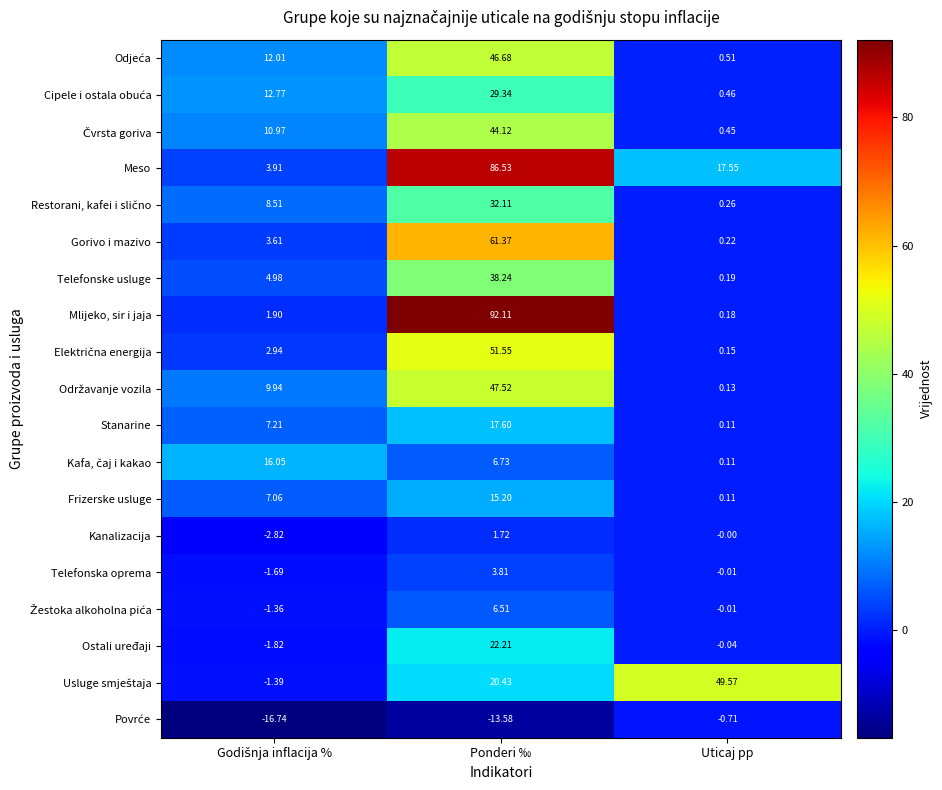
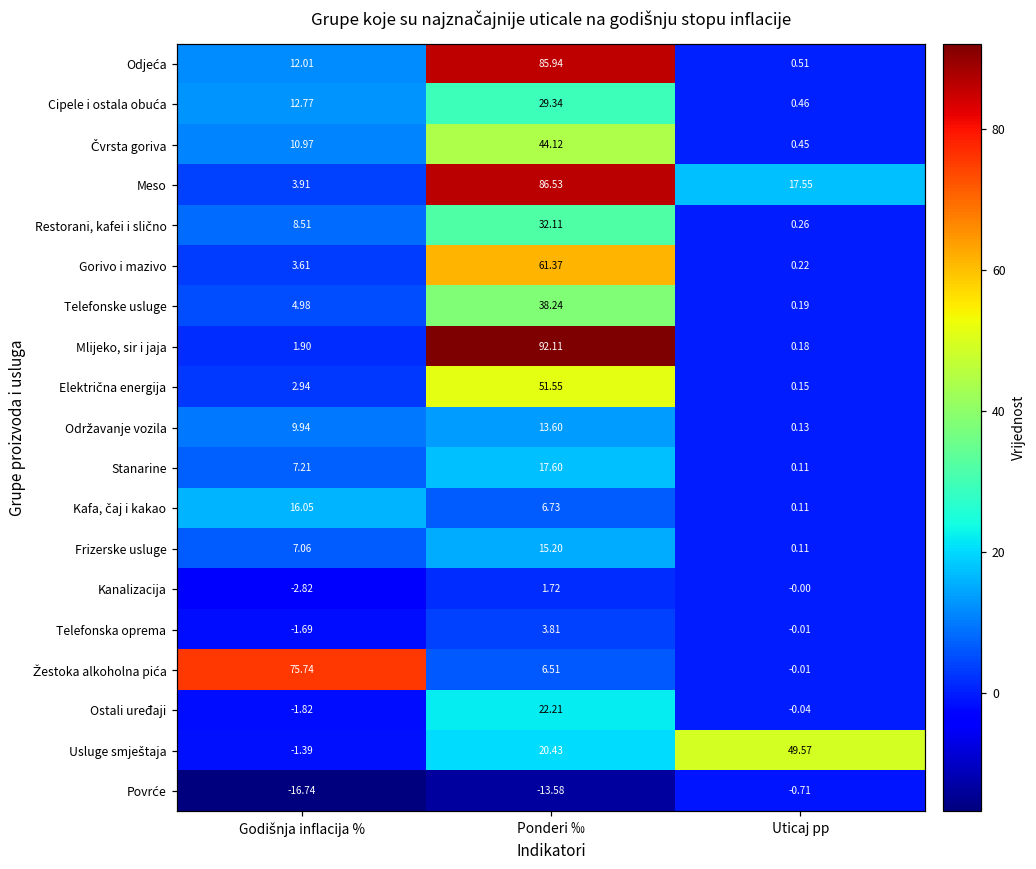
  {
    "Odjeća": {
      "Godišnja inflacija %": 12.01,
-     "Ponderi ‰": 46.68,
+     "Ponderi ‰": 85.94,
      "Uticaj pp": 0.51
    },
    "Cipele i ostala obuća": {
      "Godišnja inflacija %": 12.77,
      "Ponderi ‰": 29.34,
      "Uticaj pp": 0.46
    },
    "Čvrsta goriva": {
      "Godišnja inflacija %": 10.97,
      "Ponderi ‰": 44.12,
      "Uticaj pp": 0.45
    },
    "Meso": {
      "Godišnja inflacija %": 3.91,
      "Ponderi ‰": 86.53,
      "Uticaj pp": 17.55
    },
    "Restorani, kafei i slično": {
      "Godišnja inflacija %": 8.51,
      "Ponderi ‰": 32.11,
      "Uticaj pp": 0.26
    },
    "Gorivo i mazivo": {
      "Godišnja inflacija %": 3.61,
      "Ponderi ‰": 61.37,
      "Uticaj pp": 0.22
    },
    "Telefonske usluge": {
      "Godišnja inflacija %": 4.98,
      "Ponderi ‰": 38.24,
      "Uticaj pp": 0.19
    },
    "Mlijeko, sir i jaja": {
      "Godišnja inflacija %": 1.90,
      "Ponderi ‰": 92.11,
      "Uticaj pp": 0.18
    },
    "Električna energija": {
      "Godišnja inflacija %": 2.94,
      "Ponderi ‰": 51.55,
      "Uticaj pp": 0.15
    },
    "Održavanje vozila": {
      "Godišnja inflacija %": 9.94,
-     "Ponderi ‰": 47.52,
+     "Ponderi ‰": 13.60,
      "Uticaj pp": 0.13
    },
    "Stanarine": {
      "Godišnja inflacija %": 7.21,
      "Ponderi ‰": 17.60,
      "Uticaj pp": 0.11
    },
    "Kafa, čaj i kakao": {
      "Godišnja inflacija %": 16.05,
      "Ponderi ‰": 6.73,
      "Uticaj pp": 0.11
    },
    "Frizerske usluge": {
      "Godišnja inflacija %": 7.06,
      "Ponderi ‰": 15.20,
      "Uticaj pp": 0.11
    },
    "Kanalizacija": {
      "Godišnja inflacija %": -2.82,
      "Ponderi ‰": 1.72,
      "Uticaj pp": -0.00
    },
    "Telefonska oprema": {
      "Godišnja inflacija %": -1.69,
      "Ponderi ‰": 3.81,
      "Uticaj pp": -0.01
    },
    "Žestoka alkoholna pića": {
-     "Godišnja inflacija %": -1.36,
+     "Godišnja inflacija %": 75.74,
      "Ponderi ‰": 6.51,
      "Uticaj pp": -0.01
    },
    "Ostali uređaji": {
      "Godišnja inflacija %": -1.82,
      "Ponderi ‰": 22.21,
      "Uticaj pp": -0.04
    },
    "Usluge smještaja": {
      "Godišnja inflacija %": -1.39,
      "Ponderi ‰": 20.43,
      "Uticaj pp": 49.57
    },
    "Povrće": {
      "Godišnja inflacija %": -16.74,
      "Ponderi ‰": -13.58,
      "Uticaj pp": -0.71
    }
  }
